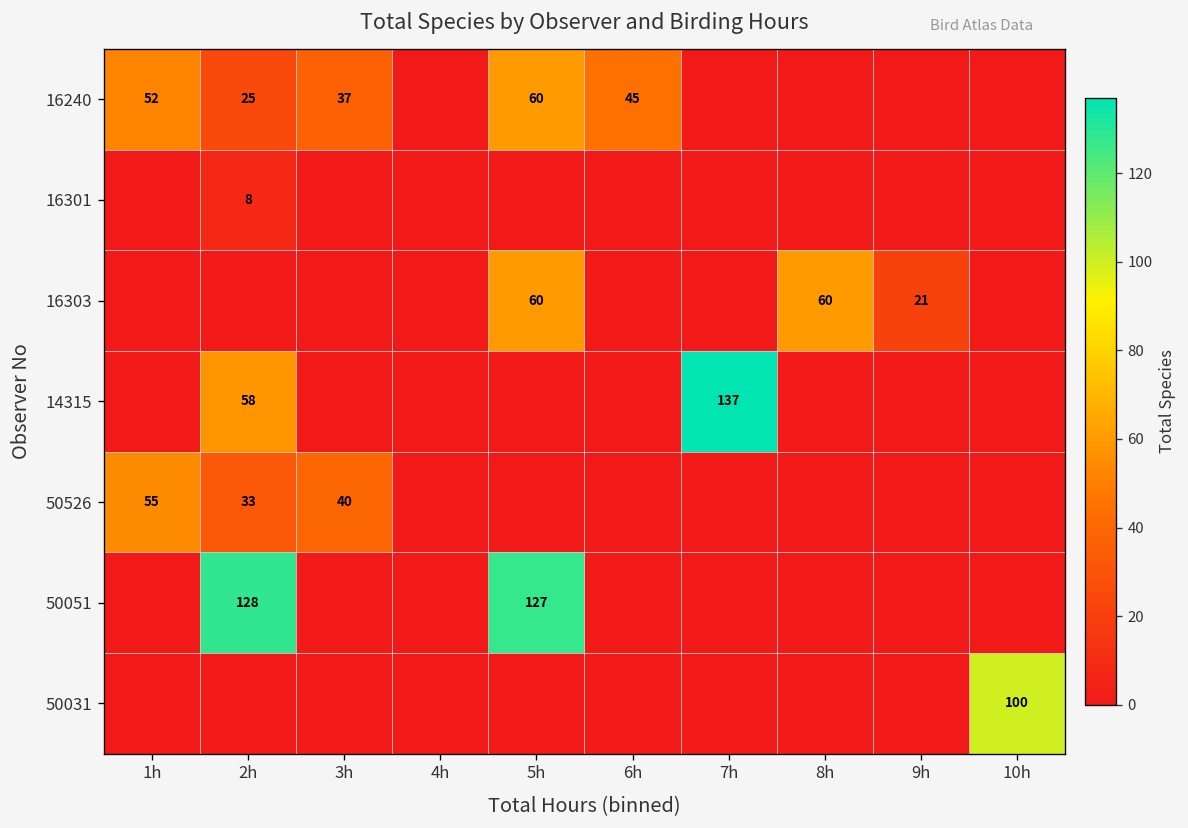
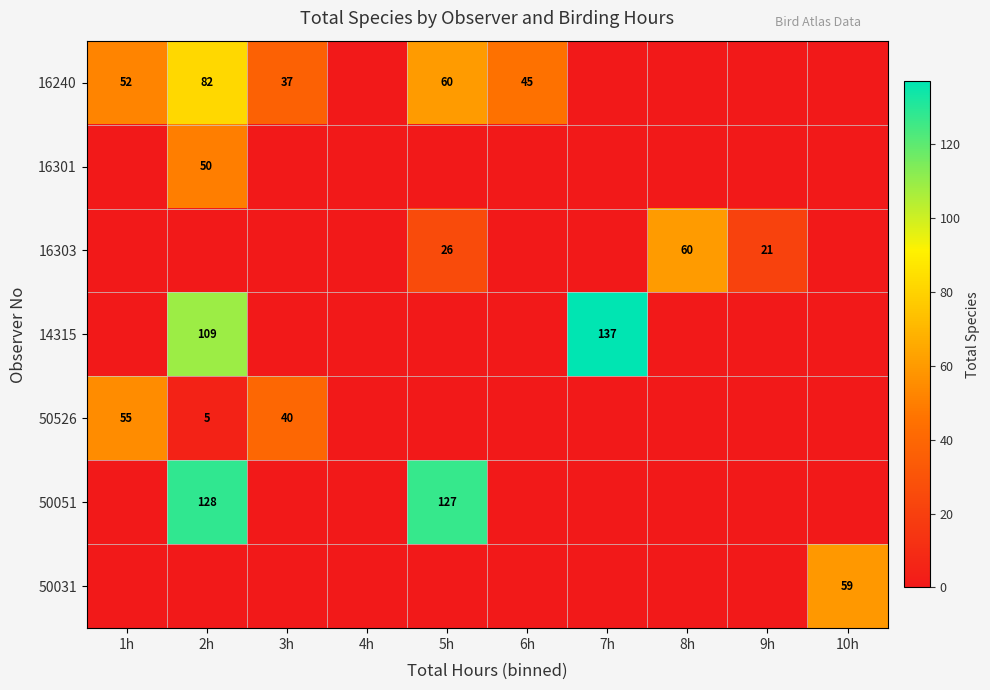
  {
    "16240": {
      "1h": 52,
-     "2h": 25,
+     "2h": 82,
      "3h": 37,
      "5h": 60,
      "6h": 45
    },
    "16301": {
-     "2h": 8
+     "2h": 50
    },
    "16303": {
-     "5h": 60,
+     "5h": 26,
      "8h": 60,
      "9h": 21
    },
    "14315": {
-     "2h": 58,
+     "2h": 109,
      "7h": 137
    },
    "50526": {
      "1h": 55,
-     "2h": 33,
+     "2h": 5,
      "3h": 40
    },
    "50051": {
      "2h": 128,
      "5h": 127
    },
    "50031": {
-     "10h": 100
+     "10h": 59
    }
  }
